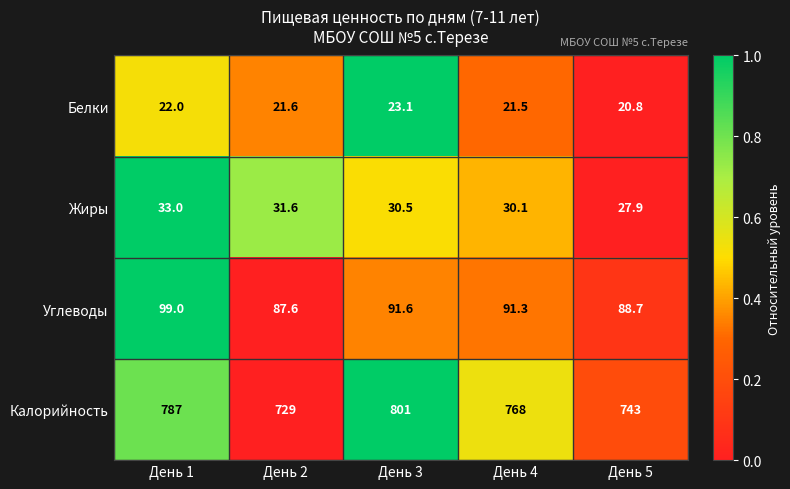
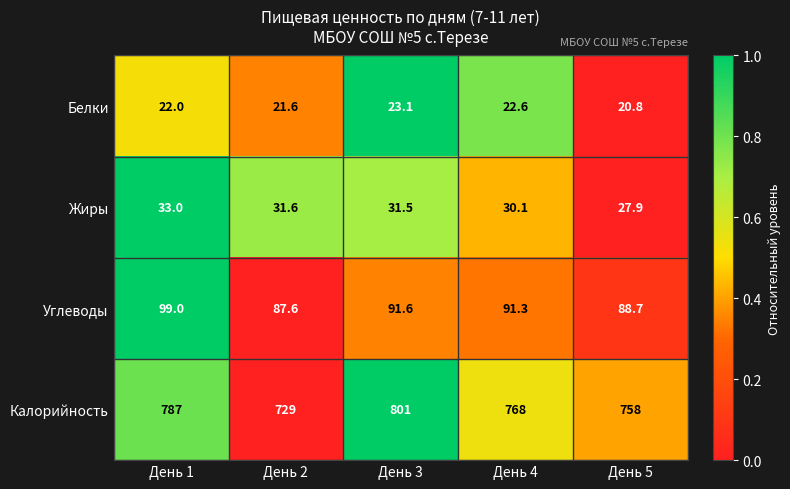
  {
    "Белки": {
      "День 1": 22.0,
      "День 2": 21.6,
      "День 3": 23.1,
-     "День 4": 21.5,
+     "День 4": 22.6,
      "День 5": 20.8
    },
    "Жиры": {
      "День 1": 33.0,
      "День 2": 31.6,
-     "День 3": 30.5,
+     "День 3": 31.5,
      "День 4": 30.1,
      "День 5": 27.9
    },
    "Углеводы": {
      "День 1": 99.0,
      "День 2": 87.6,
      "День 3": 91.6,
      "День 4": 91.3,
      "День 5": 88.7
    },
    "Калорийность": {
      "День 1": 787,
      "День 2": 729,
      "День 3": 801,
      "День 4": 768,
-     "День 5": 743
+     "День 5": 758
    }
  }
